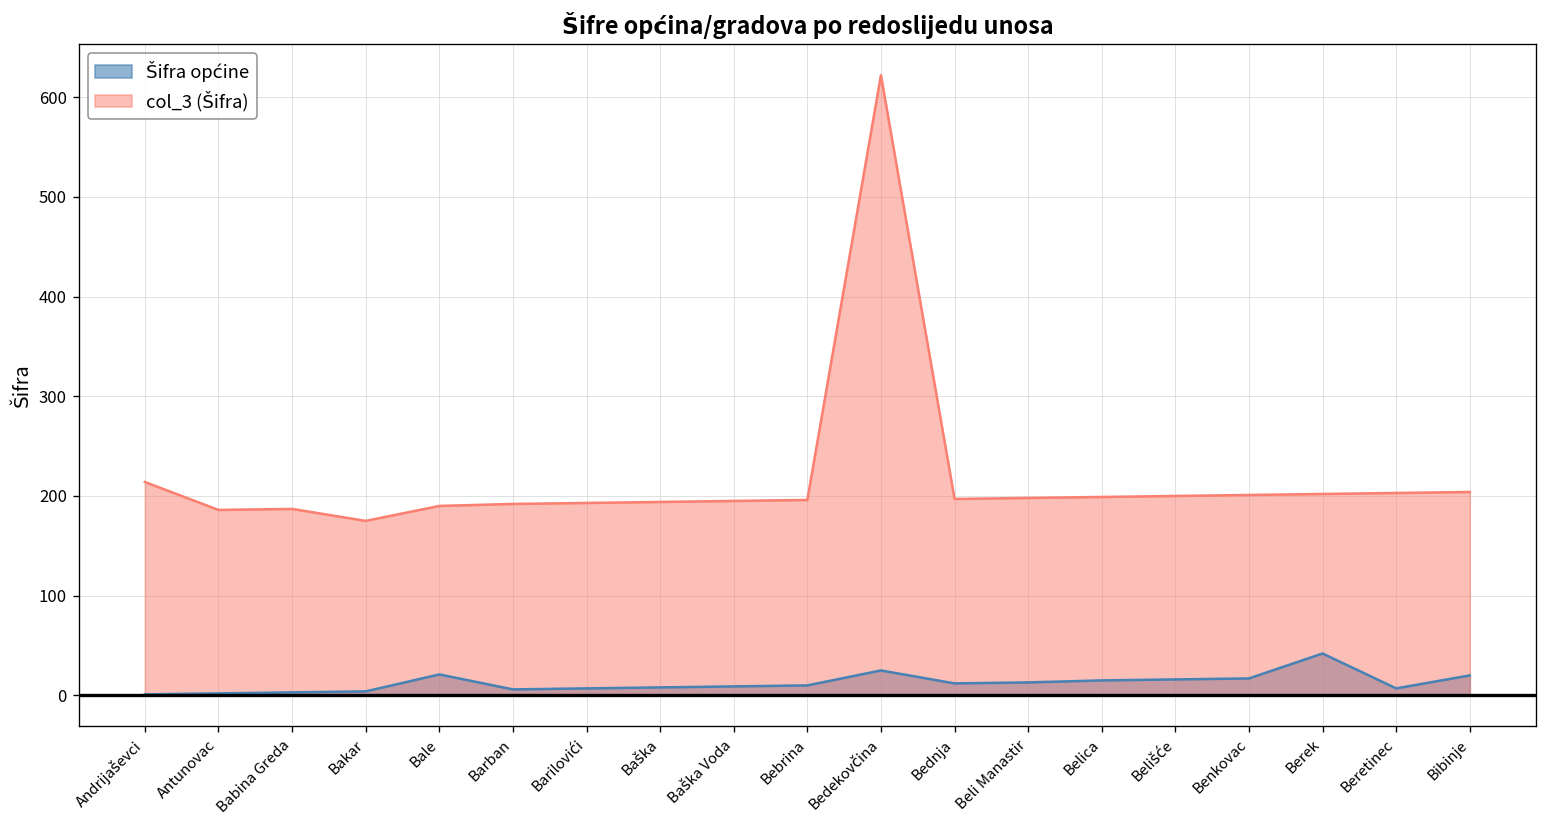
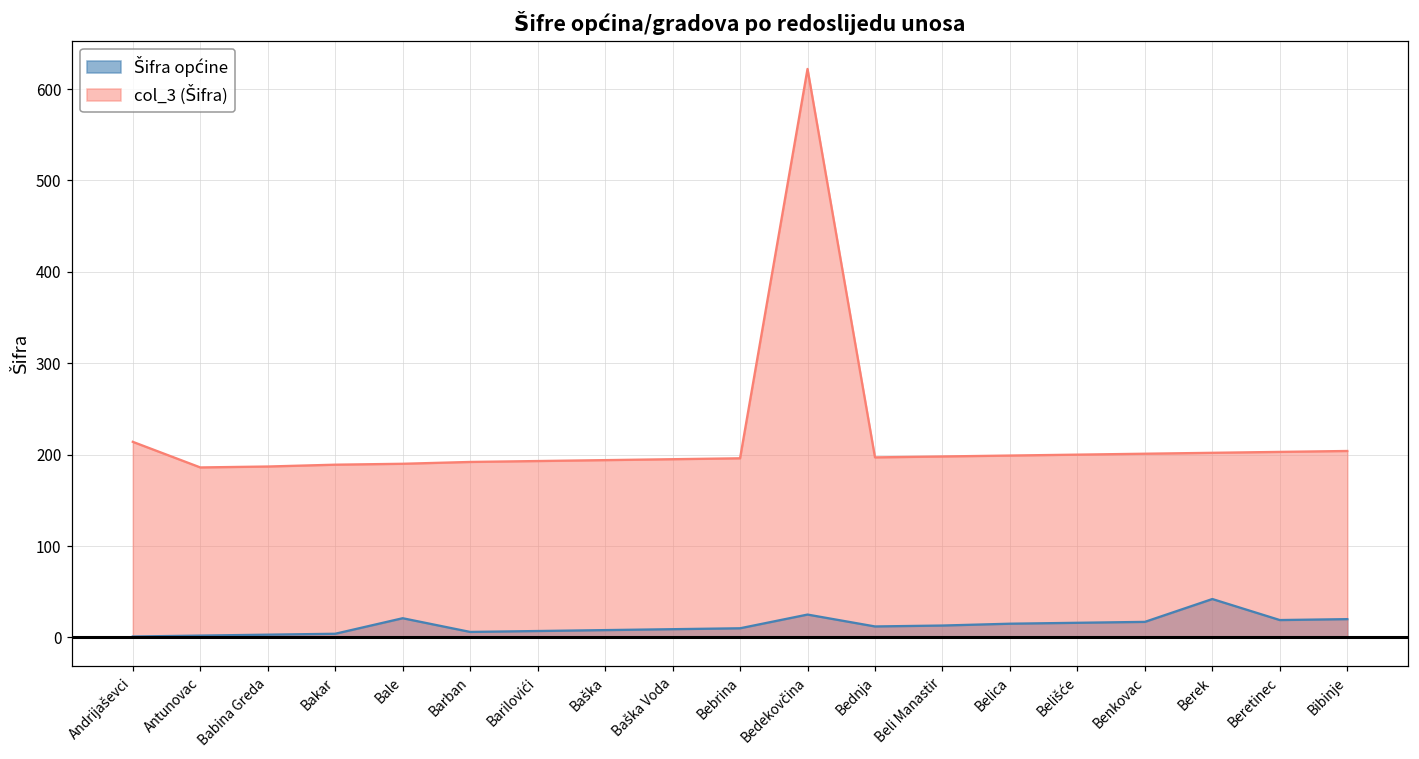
  {
    "Šifra općine": {
      "Andrijaševci": 0,
      "Antunovac": 0,
      "Babina Greda": 0,
      "Bakar": 0,
      "Bale": 20,
      "Barban": 10,
      "Barilovići": 10,
      "Baška": 10,
      "Baška Voda": 10,
      "Bebrina": 10,
      "Bedekovčina": 30,
      "Bednja": 10,
      "Beli Manastir": 10,
      "Belica": 20,
      "Belišće": 20,
      "Benkovac": 20,
      "Berek": 40,
-     "Beretinec": 10,
+     "Beretinec": 20,
      "Bibinje": 20
    },
    "col_3 (Šifra)": {
      "Andrijaševci": 210,
      "Antunovac": 190,
      "Babina Greda": 190,
-     "Bakar": 180,
+     "Bakar": 190,
      "Bale": 190,
      "Barban": 190,
      "Barilovići": 190,
      "Baška": 190,
      "Baška Voda": 200,
      "Bebrina": 200,
      "Bedekovčina": 620,
      "Bednja": 200,
      "Beli Manastir": 200,
      "Belica": 200,
      "Belišće": 200,
      "Benkovac": 200,
      "Berek": 200,
      "Beretinec": 200,
      "Bibinje": 200
    }
  }
